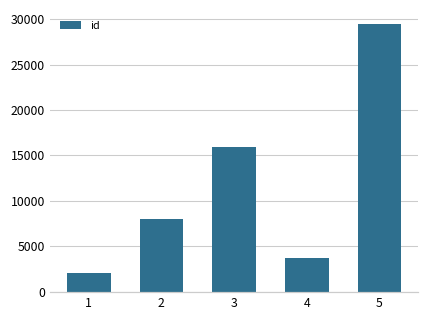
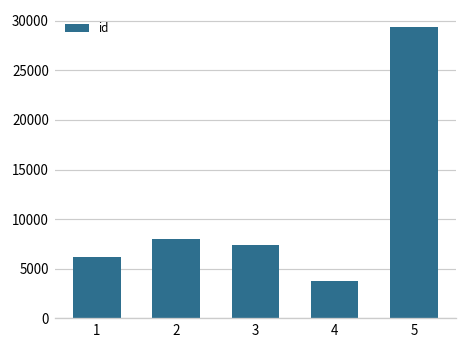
  {
-   "1": 2000,
+   "1": 6000,
    "2": 8000,
-   "3": 16000,
+   "3": 7000,
    "4": 4000,
    "5": 29000
  }
